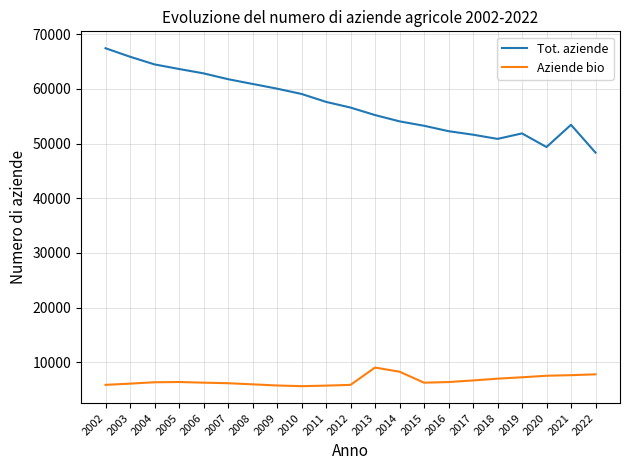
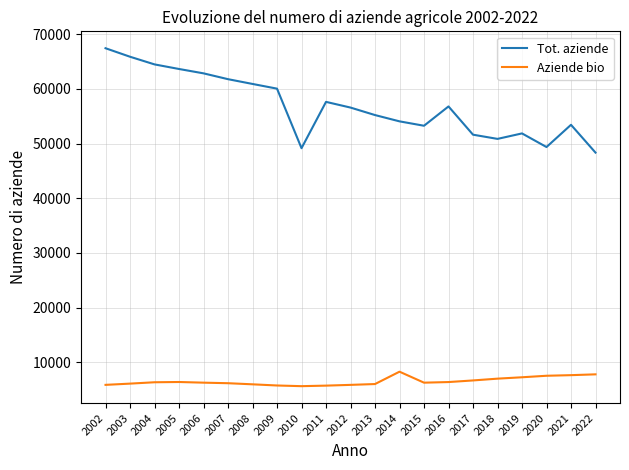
  {
    "Tot. aziende": {
      "2002": 67000,
      "2003": 66000,
      "2004": 64000,
      "2005": 64000,
      "2006": 63000,
      "2007": 62000,
      "2008": 61000,
      "2009": 60000,
-     "2010": 59000,
+     "2010": 49000,
      "2011": 58000,
      "2012": 57000,
      "2013": 55000,
      "2014": 54000,
      "2015": 53000,
-     "2016": 52000,
+     "2016": 57000,
      "2017": 52000,
      "2018": 51000,
      "2019": 52000,
      "2020": 49000,
      "2021": 53000,
      "2022": 48000
    },
    "Aziende bio": {
      "2002": 6000,
      "2003": 6000,
      "2004": 6000,
      "2005": 6000,
      "2006": 6000,
      "2007": 6000,
      "2008": 6000,
      "2009": 6000,
      "2010": 6000,
      "2011": 6000,
      "2012": 6000,
-     "2013": 9000,
+     "2013": 6000,
      "2014": 8000,
      "2015": 6000,
      "2016": 6000,
      "2017": 7000,
      "2018": 7000,
      "2019": 7000,
      "2020": 8000,
      "2021": 8000,
      "2022": 8000
    }
  }
